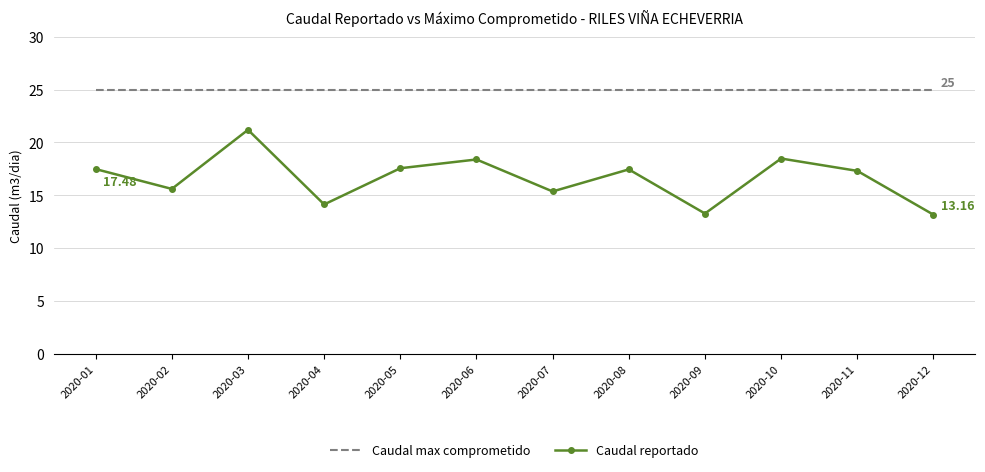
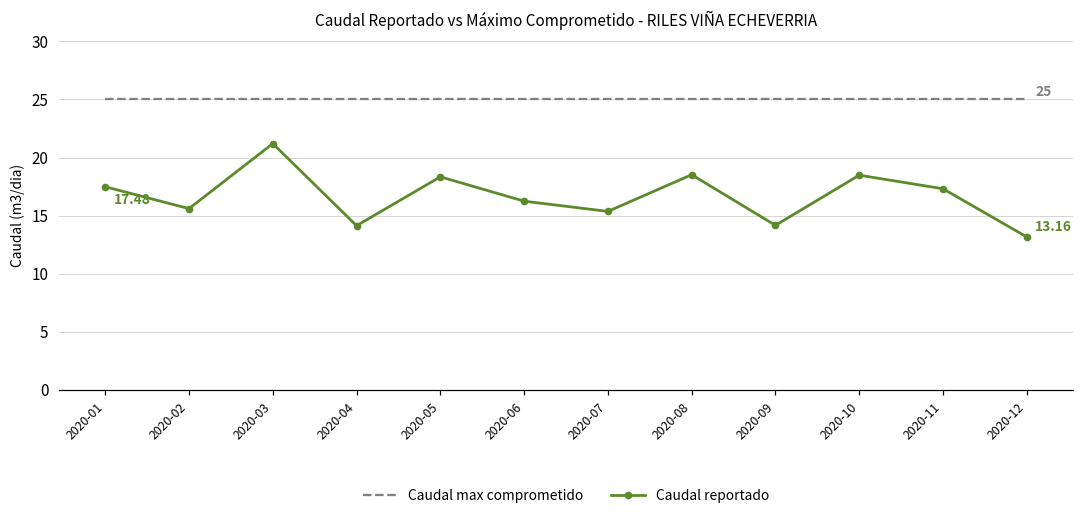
  {
    "Caudal max comprometido": {
      "2020-12": 25
    },
    "Caudal reportado": {
      "2020-02": 15.6,
      "2020-03": 21.2,
      "2020-04": 14.1,
-     "2020-05": 17.6,
-     "2020-06": 18.4,
+     "2020-05": 18.3,
+     "2020-06": 16.2,
      "2020-07": 15.4,
-     "2020-08": 17.5,
-     "2020-09": 13.3,
+     "2020-08": 18.5,
+     "2020-09": 14.2,
      "2020-10": 18.5,
      "2020-11": 17.3
    }
  }
